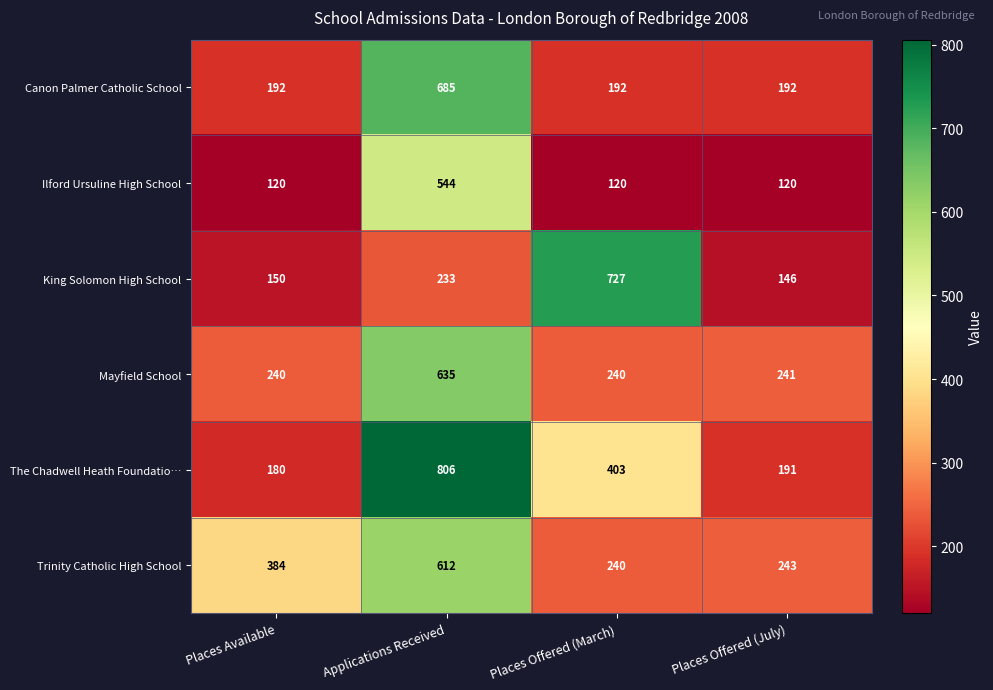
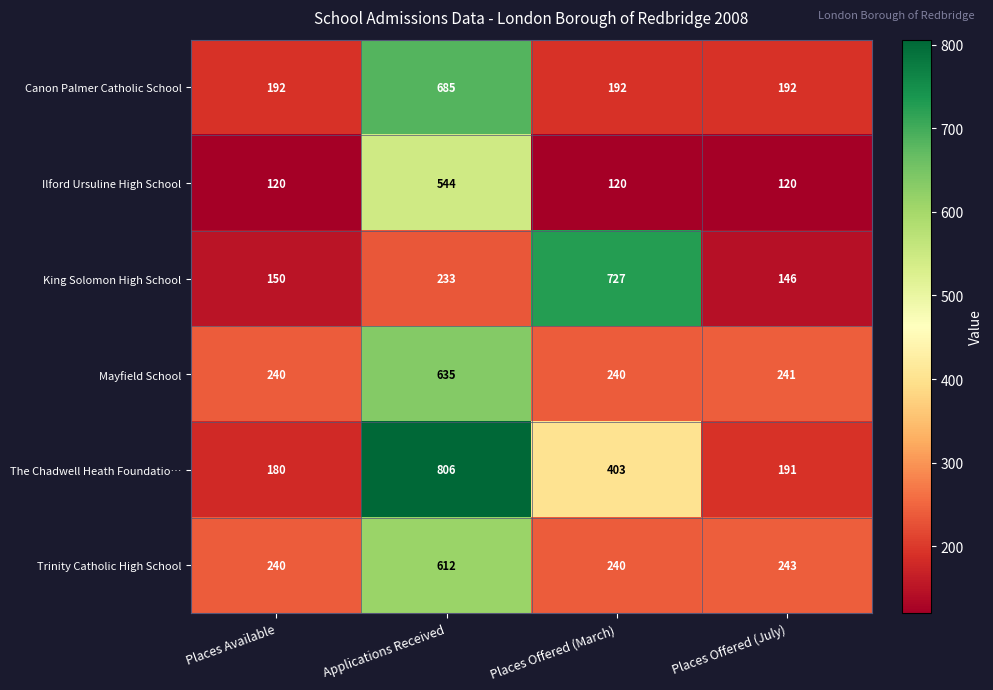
  {
    "Canon Palmer Catholic School": {
      "Places Available": 192,
      "Applications Received": 685,
      "Places Offered (March)": 192,
      "Places Offered (July)": 192
    },
    "Ilford Ursuline High School": {
      "Places Available": 120,
      "Applications Received": 544,
      "Places Offered (March)": 120,
      "Places Offered (July)": 120
    },
    "King Solomon High School": {
      "Places Available": 150,
      "Applications Received": 233,
      "Places Offered (March)": 727,
      "Places Offered (July)": 146
    },
    "Mayfield School": {
      "Places Available": 240,
      "Applications Received": 635,
      "Places Offered (March)": 240,
      "Places Offered (July)": 241
    },
    "The Chadwell Heath Foundatio…": {
      "Places Available": 180,
      "Applications Received": 806,
      "Places Offered (March)": 403,
      "Places Offered (July)": 191
    },
    "Trinity Catholic High School": {
-     "Places Available": 384,
+     "Places Available": 240,
      "Applications Received": 612,
      "Places Offered (March)": 240,
      "Places Offered (July)": 243
    }
  }
